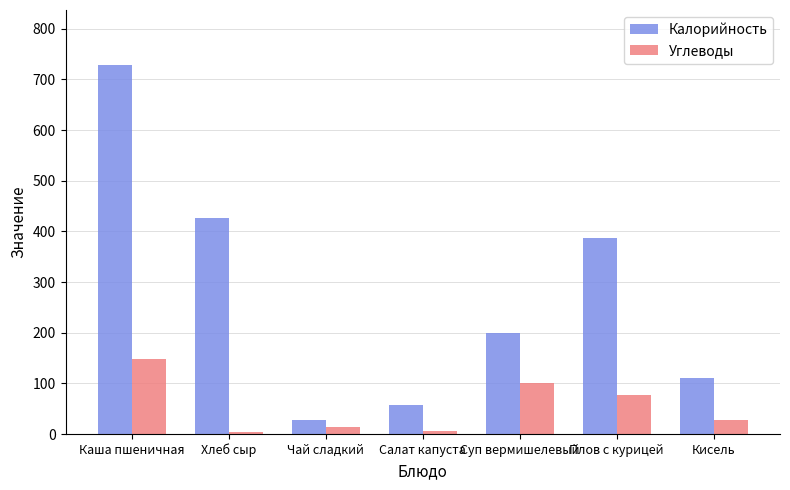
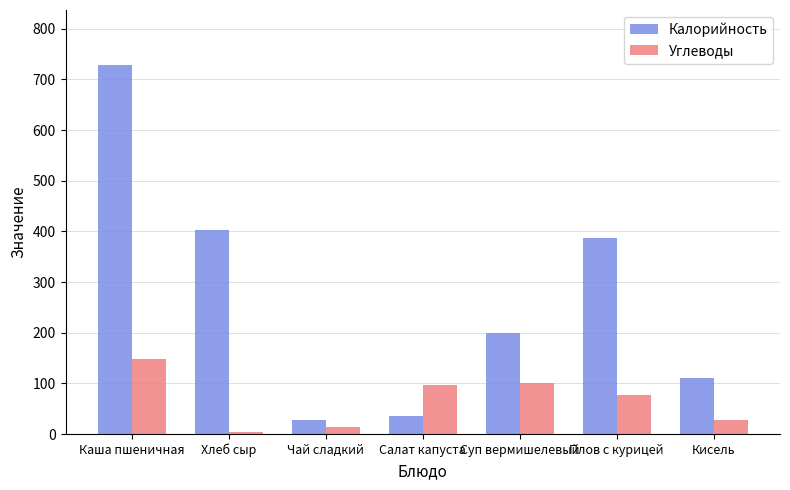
  {
    "Калорийность": {
      "Каша пшеничная": 730,
-     "Хлеб сыр": 430,
+     "Хлеб сыр": 400,
      "Чай сладкий": 30,
-     "Салат капуста": 60,
+     "Салат капуста": 40,
      "Суп вермишелевый": 200,
      "Плов с курицей": 390,
      "Кисель": 110
    },
    "Углеводы": {
      "Каша пшеничная": 150,
      "Чай сладкий": 10,
-     "Салат капуста": 10,
+     "Салат капуста": 100,
      "Суп вермишелевый": 100,
      "Плов с курицей": 80,
      "Кисель": 30
    }
  }
